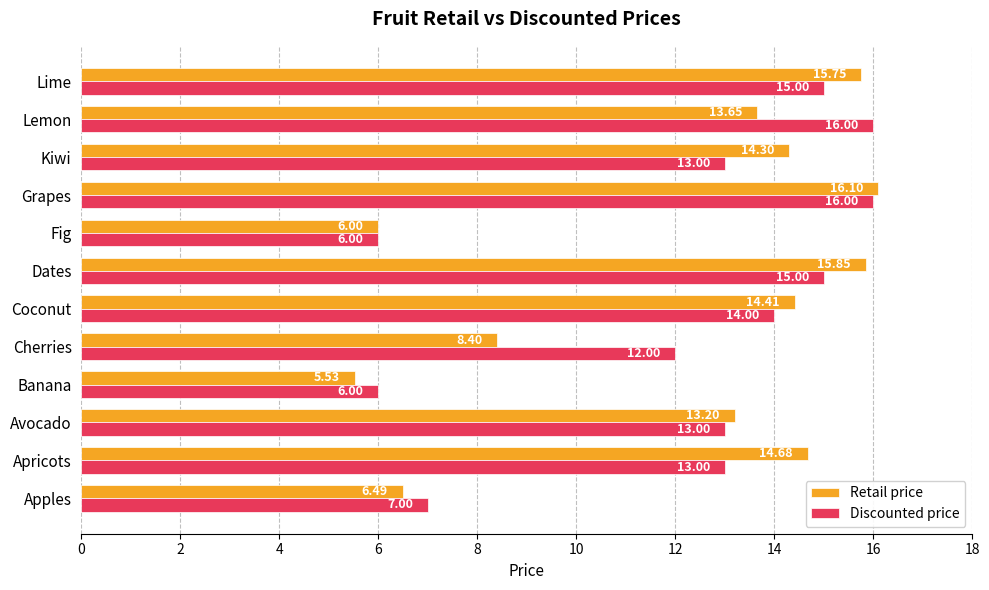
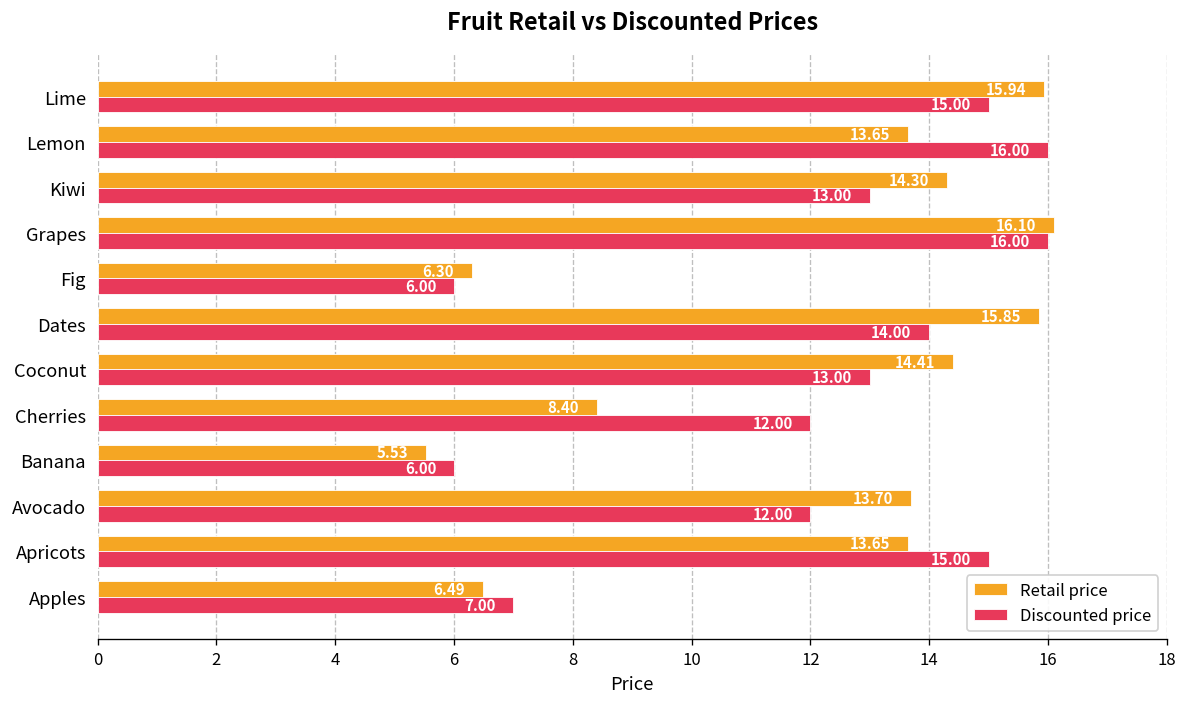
  {
    "Retail price": {
-     "Lime": 15.75,
+     "Lime": 15.94,
      "Lemon": 13.65,
      "Kiwi": 14.30,
      "Grapes": 16.10,
-     "Fig": 6.00,
+     "Fig": 6.30,
      "Dates": 15.85,
      "Coconut": 14.41,
      "Cherries": 8.40,
      "Banana": 5.53,
-     "Avocado": 13.20,
-     "Apricots": 14.68,
+     "Avocado": 13.70,
+     "Apricots": 13.65,
      "Apples": 6.49
    },
    "Discounted price": {
      "Lime": 15.00,
      "Lemon": 16.00,
      "Kiwi": 13.00,
      "Grapes": 16.00,
      "Fig": 6.00,
-     "Dates": 15.00,
-     "Coconut": 14.00,
+     "Dates": 14.00,
+     "Coconut": 13.00,
      "Cherries": 12.00,
      "Banana": 6.00,
-     "Avocado": 13.00,
-     "Apricots": 13.00,
+     "Avocado": 12.00,
+     "Apricots": 15.00,
      "Apples": 7.00
    }
  }
